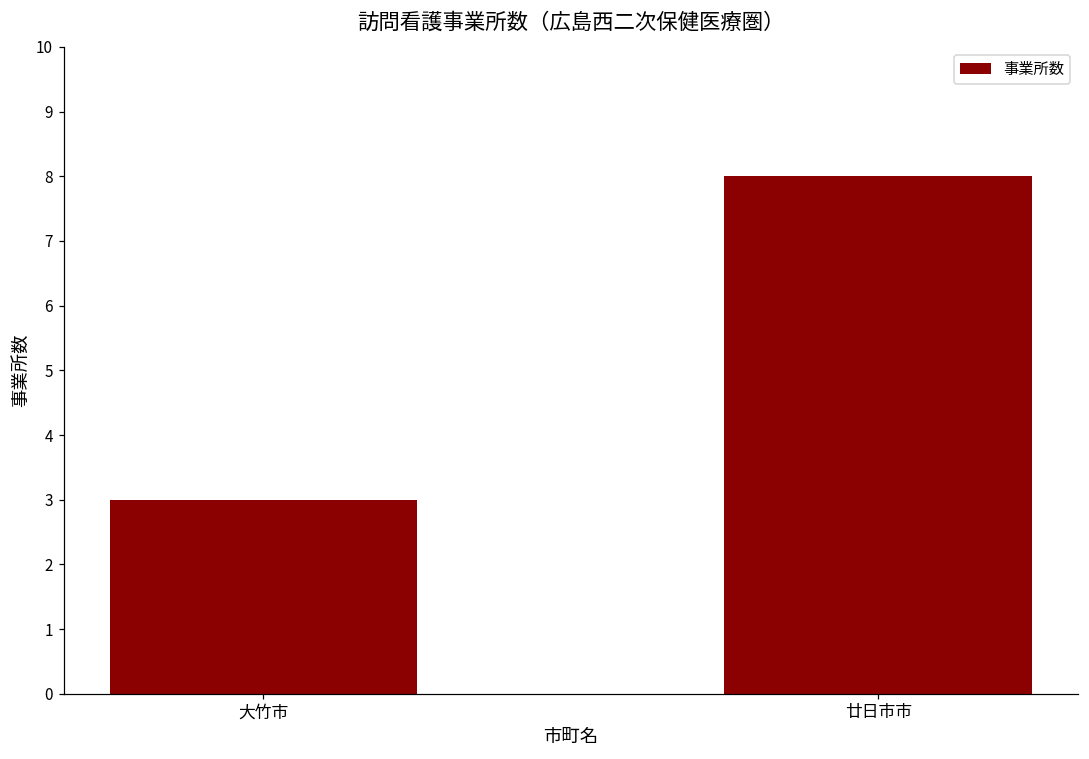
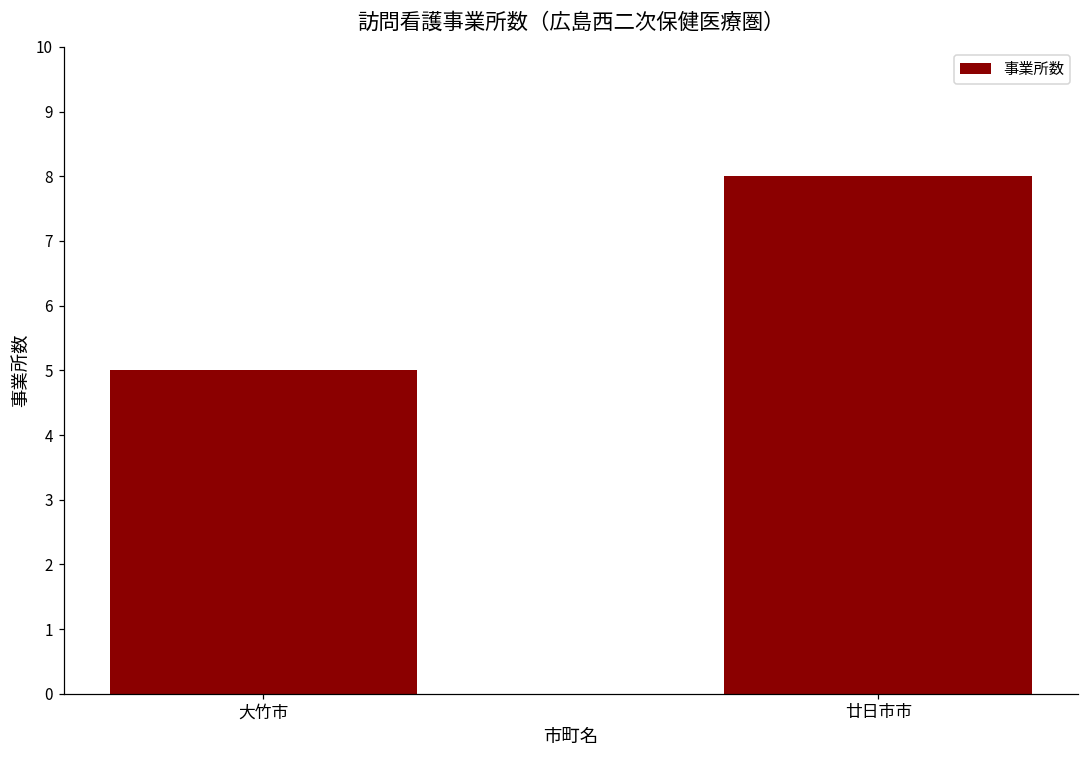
  {
-   "大竹市": 3,
+   "大竹市": 5,
    "廿日市市": 8
  }
